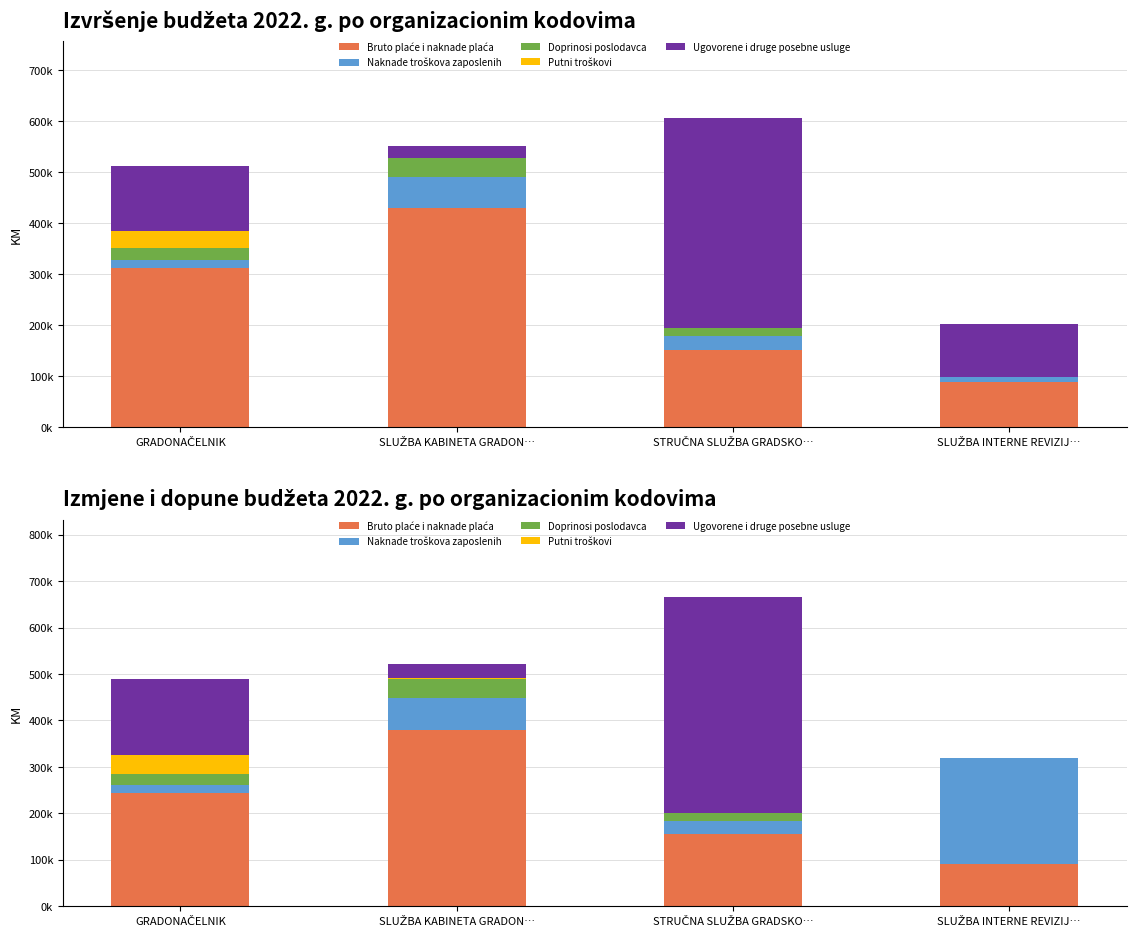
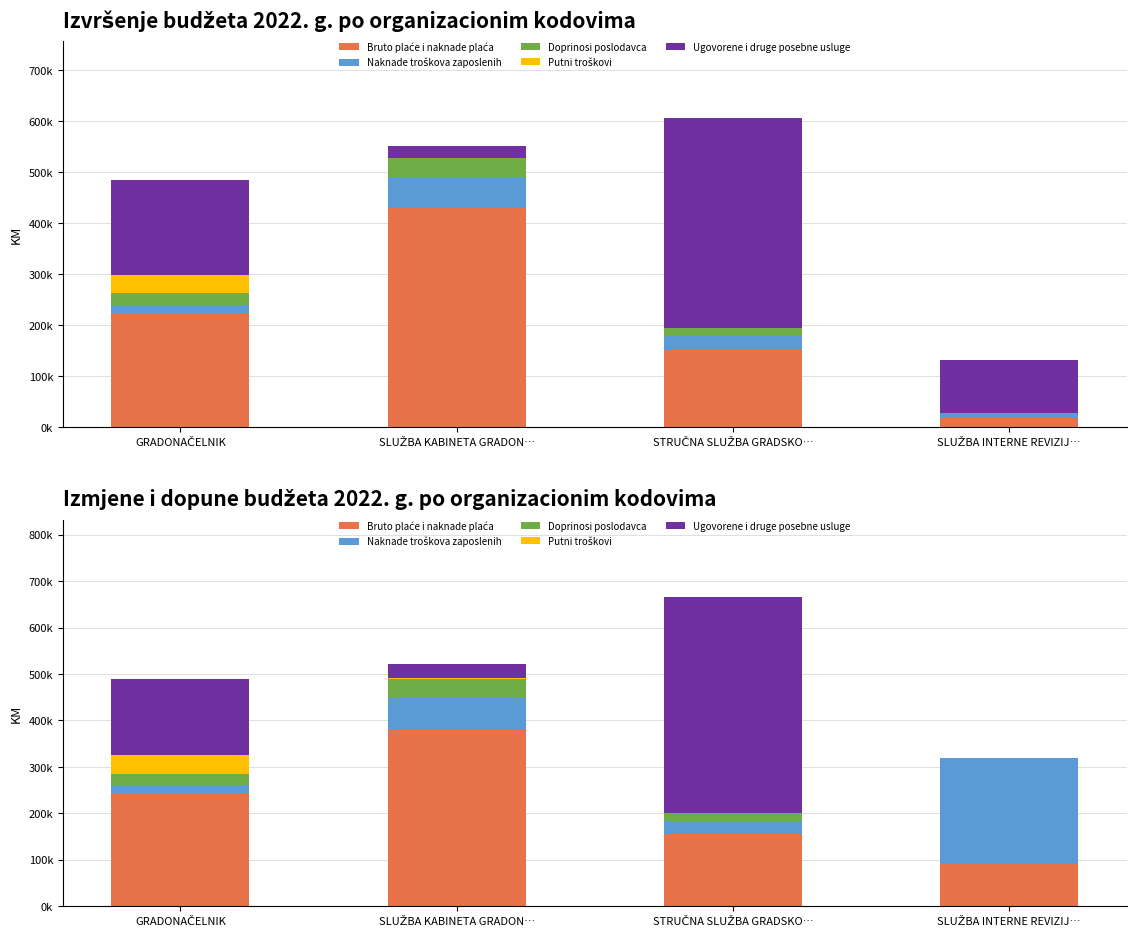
  {
    "Izvršenje budžeta 2022. g. po organizacionim kodovima": {
      "Bruto plaće i naknade plaća": {
-       "GRADONAČELNIK": 310000,
+       "GRADONAČELNIK": 220000,
        "SLUŽBA KABINETA GRADON…": 430000,
        "STRUČNA SLUŽBA GRADSKO…": 150000,
-       "SLUŽBA INTERNE REVIZIJ…": 90000
+       "SLUŽBA INTERNE REVIZIJ…": 20000
      },
      "Naknade troškova zaposlenih": {
        "GRADONAČELNIK": 20000,
        "SLUŽBA KABINETA GRADON…": 60000,
        "STRUČNA SLUŽBA GRADSKO…": 30000,
        "SLUŽBA INTERNE REVIZIJ…": 10000
      },
      "Doprinosi poslodavca": {
        "GRADONAČELNIK": 20000,
        "SLUŽBA KABINETA GRADON…": 40000,
        "STRUČNA SLUŽBA GRADSKO…": 20000,
        "SLUŽBA INTERNE REVIZIJ…": 0
      },
      "Putni troškovi": {
        "GRADONAČELNIK": 30000,
        "STRUČNA SLUŽBA GRADSKO…": 0,
        "SLUŽBA INTERNE REVIZIJ…": 0
      },
      "Ugovorene i druge posebne usluge": {
-       "GRADONAČELNIK": 130000,
+       "GRADONAČELNIK": 190000,
        "SLUŽBA KABINETA GRADON…": 20000,
        "STRUČNA SLUŽBA GRADSKO…": 410000,
        "SLUŽBA INTERNE REVIZIJ…": 100000
      }
    },
    "Izmjene i dopune budžeta 2022. g. po organizacionim kodovima": {
      "Bruto plaće i naknade plaća": {
        "GRADONAČELNIK": 240000,
        "SLUŽBA KABINETA GRADON…": 380000,
        "STRUČNA SLUŽBA GRADSKO…": 160000,
        "SLUŽBA INTERNE REVIZIJ…": 90000
      },
      "Naknade troškova zaposlenih": {
        "GRADONAČELNIK": 20000,
        "SLUŽBA KABINETA GRADON…": 70000,
        "STRUČNA SLUŽBA GRADSKO…": 30000,
        "SLUŽBA INTERNE REVIZIJ…": 230000
      },
      "Doprinosi poslodavca": {
        "GRADONAČELNIK": 20000,
        "SLUŽBA KABINETA GRADON…": 40000,
        "STRUČNA SLUŽBA GRADSKO…": 20000,
        "SLUŽBA INTERNE REVIZIJ…": 0
      },
      "Putni troškovi": {
        "GRADONAČELNIK": 40000,
        "SLUŽBA INTERNE REVIZIJ…": 0
      },
      "Ugovorene i druge posebne usluge": {
        "GRADONAČELNIK": 160000,
        "SLUŽBA KABINETA GRADON…": 30000,
        "STRUČNA SLUŽBA GRADSKO…": 470000,
        "SLUŽBA INTERNE REVIZIJ…": 0
      }
    }
  }
